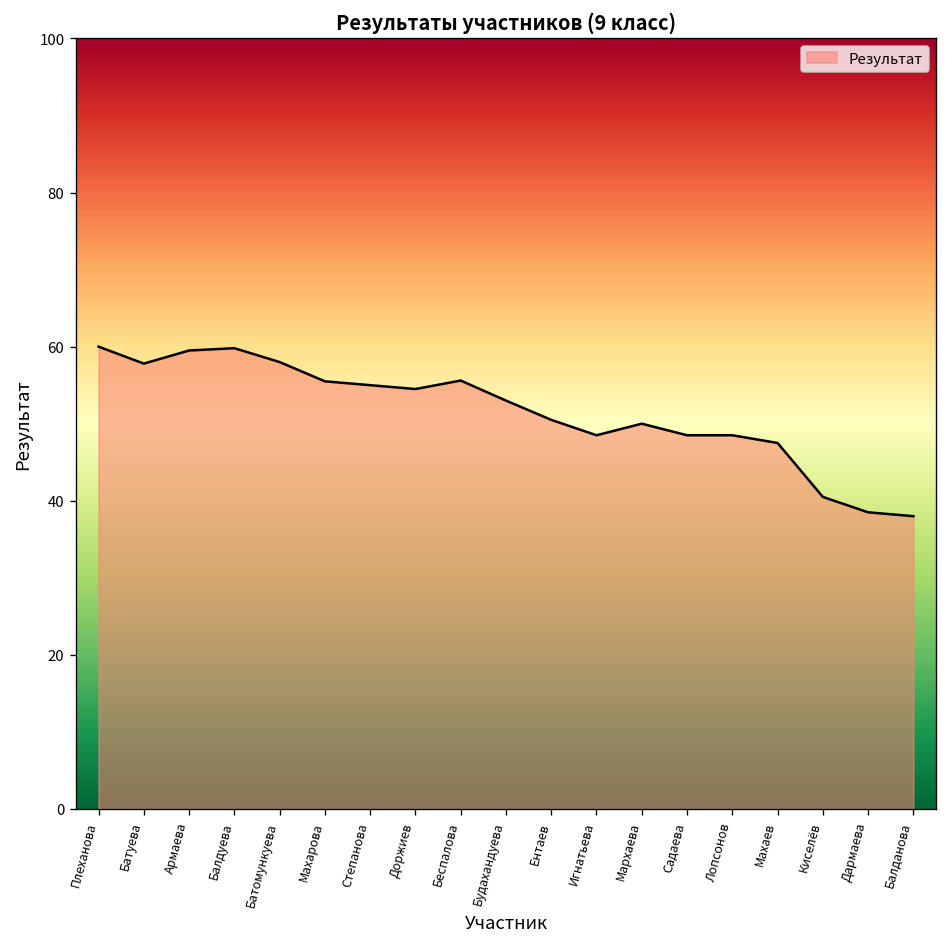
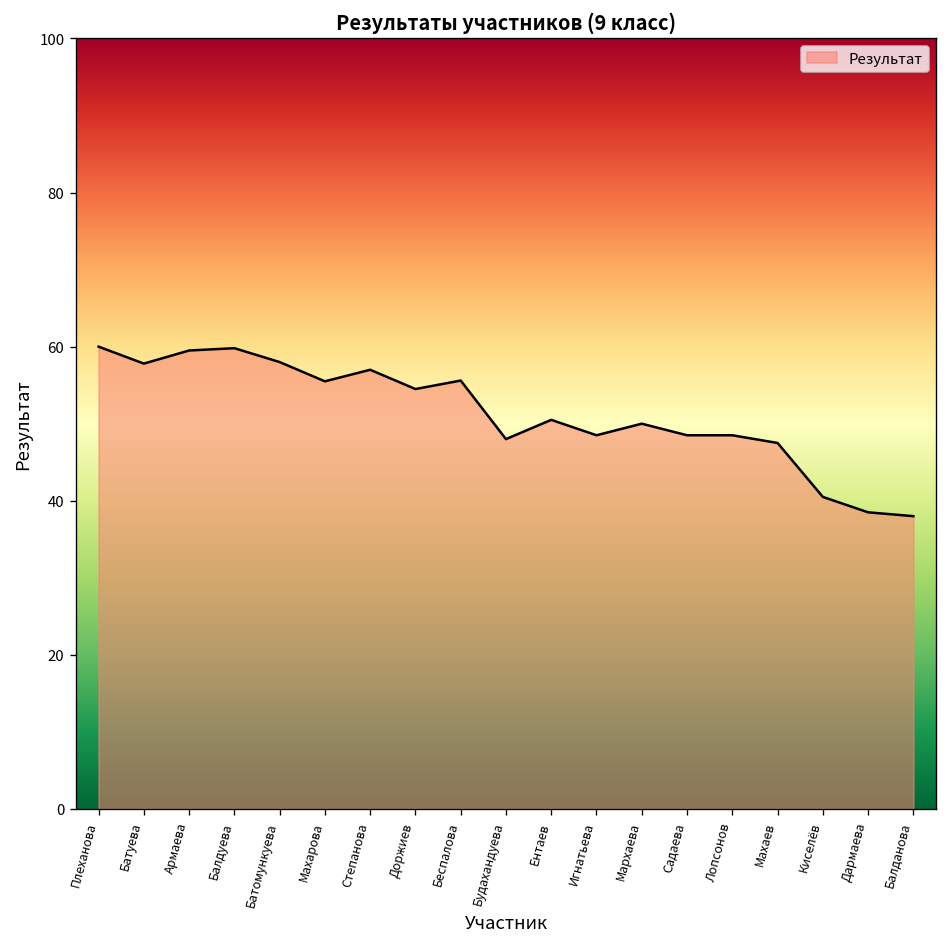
  {
    "Плеханова": 60,
    "Батуева": 58,
    "Армаева": 60,
    "Балдуева": 60,
    "Батомункуева": 58,
    "Махарова": 56,
-   "Степанова": 55,
+   "Степанова": 57,
    "Доржиев": 55,
    "Беспалова": 56,
-   "Будахандуева": 53,
+   "Будахандуева": 48,
    "Ентаев": 51,
    "Игнатьева": 49,
    "Мархаева": 50,
    "Садаева": 49,
    "Лопсонов": 49,
    "Махаев": 48,
    "Киселёв": 41,
    "Дармаева": 39,
    "Балданова": 38
  }
